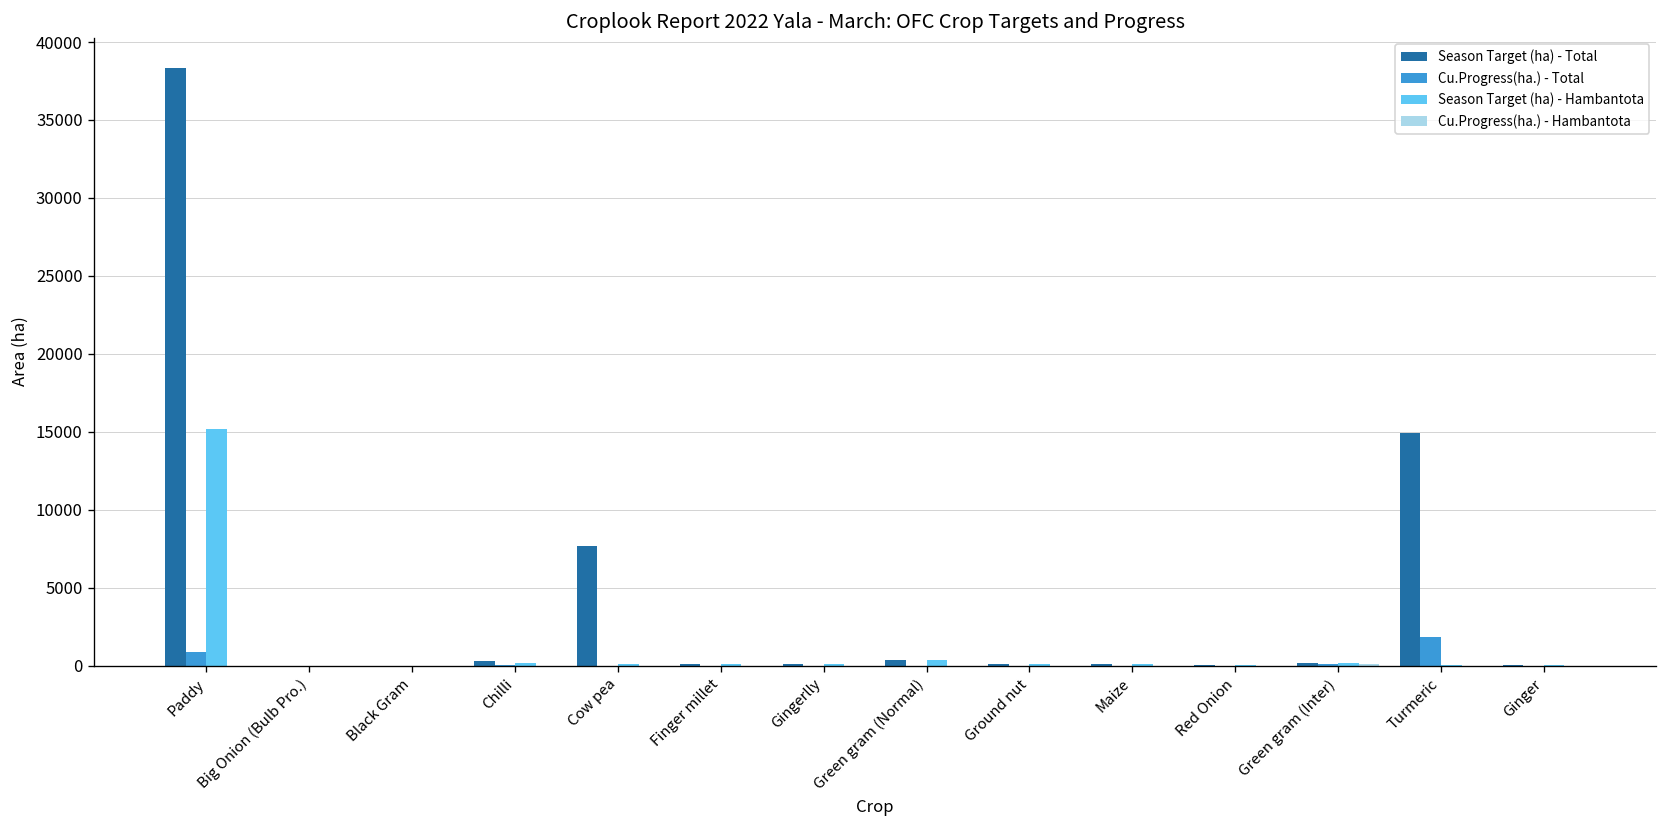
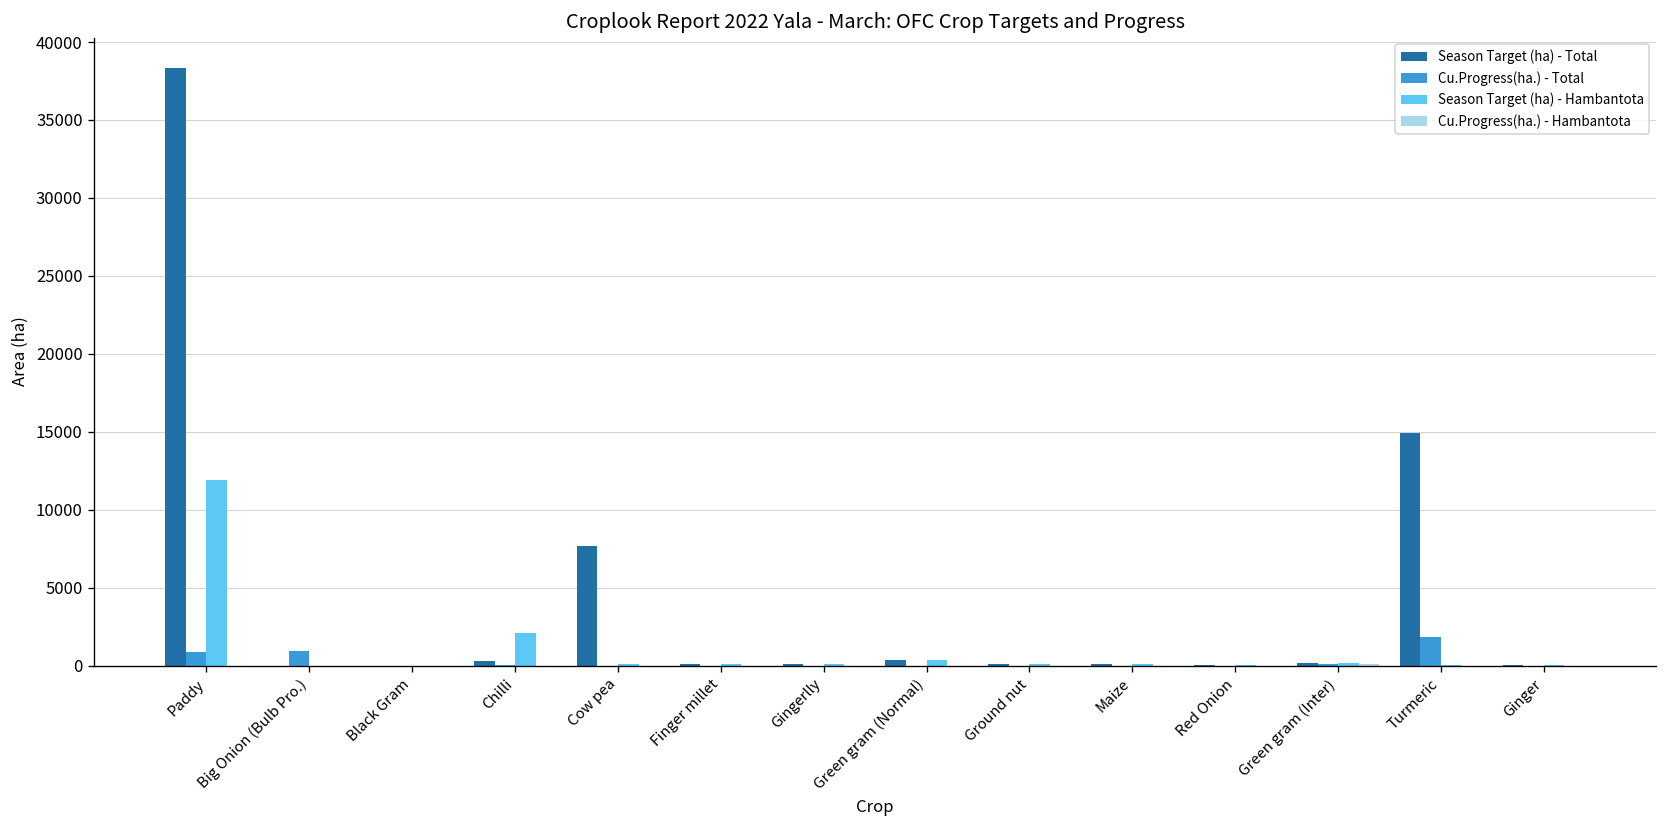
  {
    "Season Target (ha) - Total": {
      "Paddy": 38400,
      "Chilli": 300,
      "Cow pea": 7600,
      "Green gram (Normal)": 400,
      "Turmeric": 14900
    },
    "Cu.Progress(ha.) - Total": {
      "Paddy": 900,
-     "Big Onion (Bulb Pro.)": 0,
+     "Big Onion (Bulb Pro.)": 1000,
      "Black Gram": 0,
      "Finger millet": 0,
      "Gingerlly": 0,
      "Maize": 0,
      "Turmeric": 1800,
      "Ginger": 0
    },
    "Season Target (ha) - Hambantota": {
-     "Paddy": 15200,
-     "Chilli": 100,
+     "Paddy": 11900,
+     "Chilli": 2100,
      "Green gram (Normal)": 400
    },
    "Cu.Progress(ha.) - Hambantota": {
      "Paddy": 0,
      "Black Gram": 0,
      "Finger millet": 0,
      "Gingerlly": 0,
      "Maize": 0,
      "Turmeric": 0,
      "Ginger": 0
    }
  }
